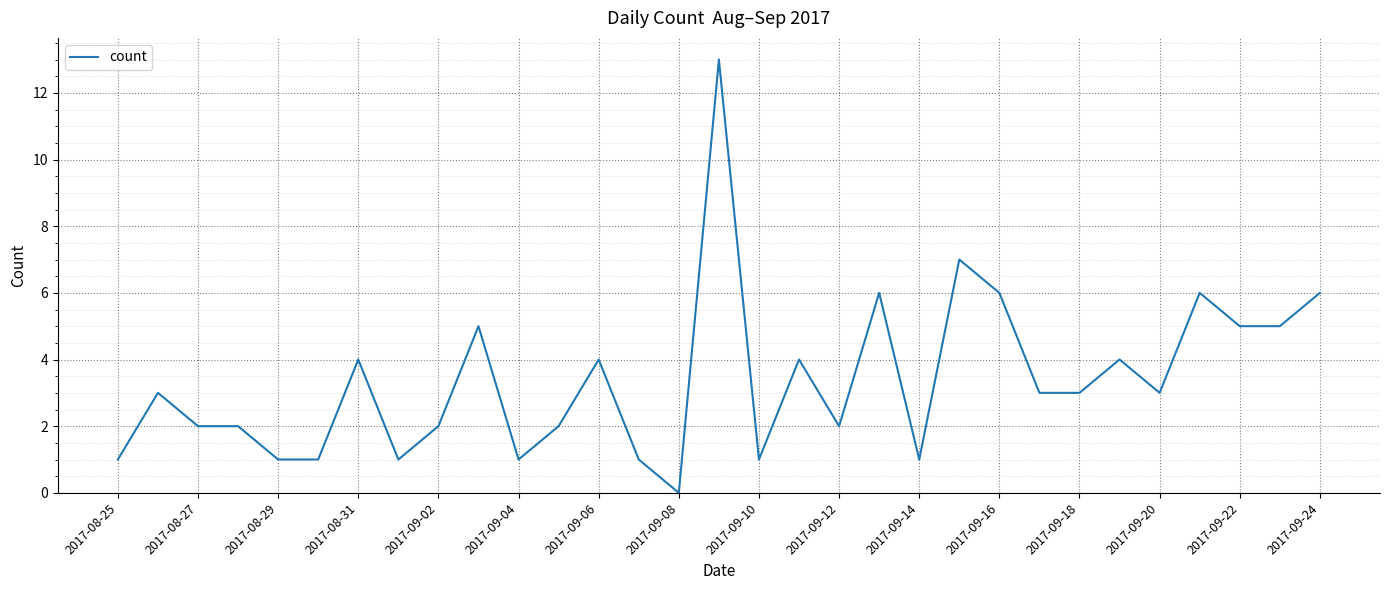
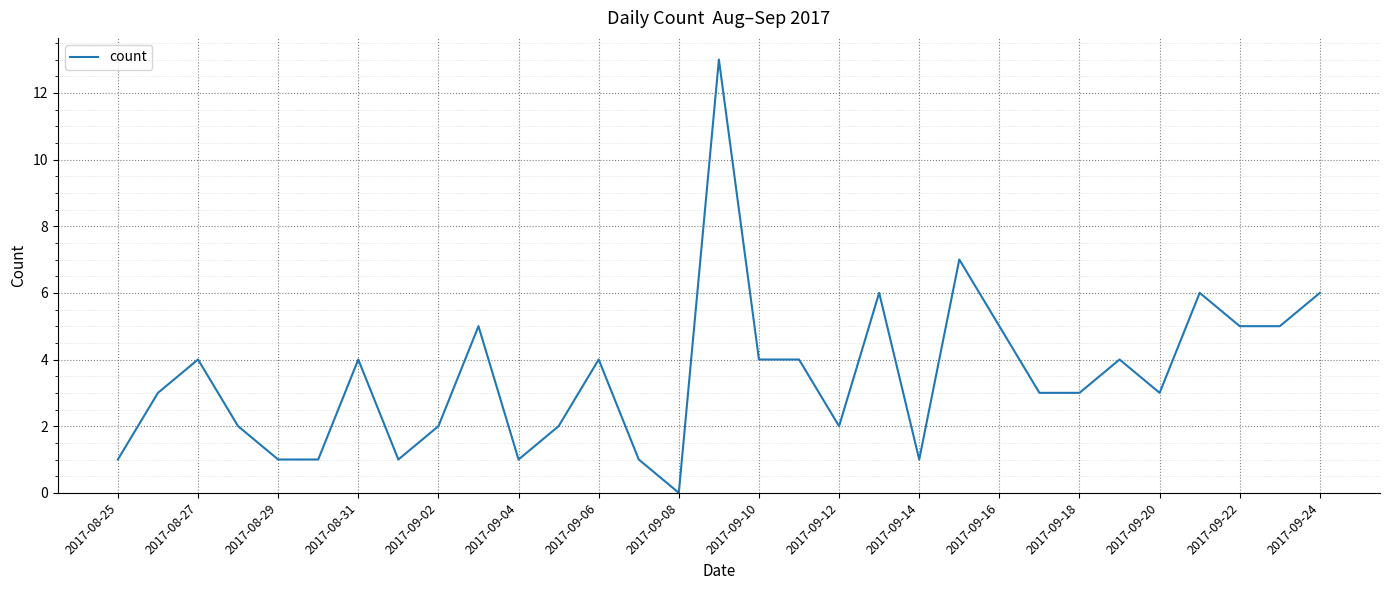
  {
    "2017-08-25": 1,
-   "2017-08-27": 2,
+   "2017-08-27": 4,
    "2017-08-29": 1,
    "2017-08-31": 4,
    "2017-09-02": 2,
    "2017-09-04": 1,
    "2017-09-06": 4,
    "2017-09-08": 0,
-   "2017-09-10": 1,
+   "2017-09-10": 4,
    "2017-09-12": 2,
    "2017-09-14": 1,
-   "2017-09-16": 6,
+   "2017-09-16": 5,
    "2017-09-18": 3,
    "2017-09-20": 3,
    "2017-09-22": 5,
    "2017-09-24": 6
  }
